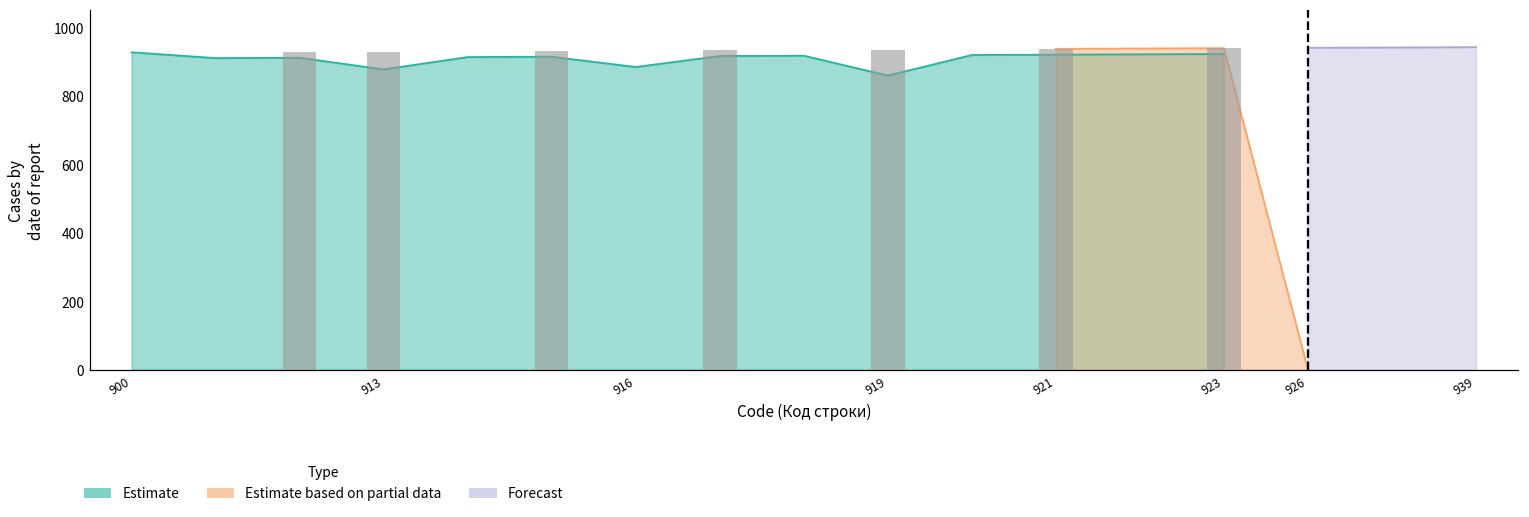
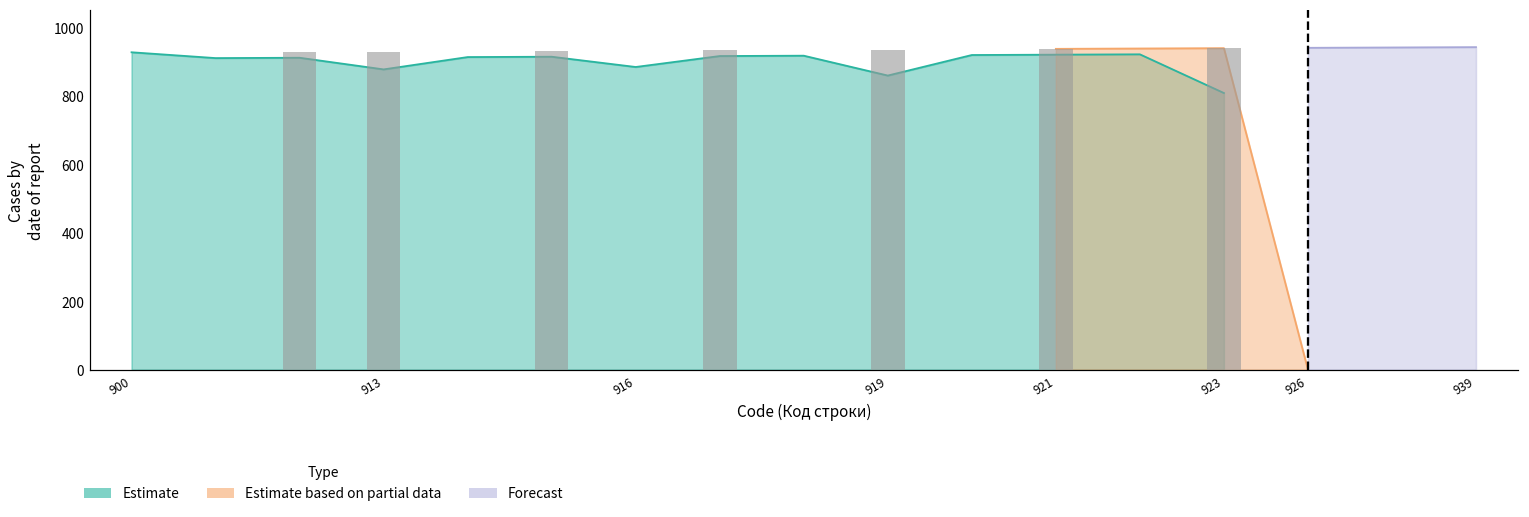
  {
    "Estimate": {
      "900": 930,
      "913": 880,
      "916": 880,
      "919": 860,
      "921": 920,
-     "923": 920
+     "923": 810
    },
    "Estimate based on partial data": {
      "921": 940,
      "923": 940,
      "926": 0
    },
    "Forecast": {
      "926": 940,
      "939": 940
    }
  }
